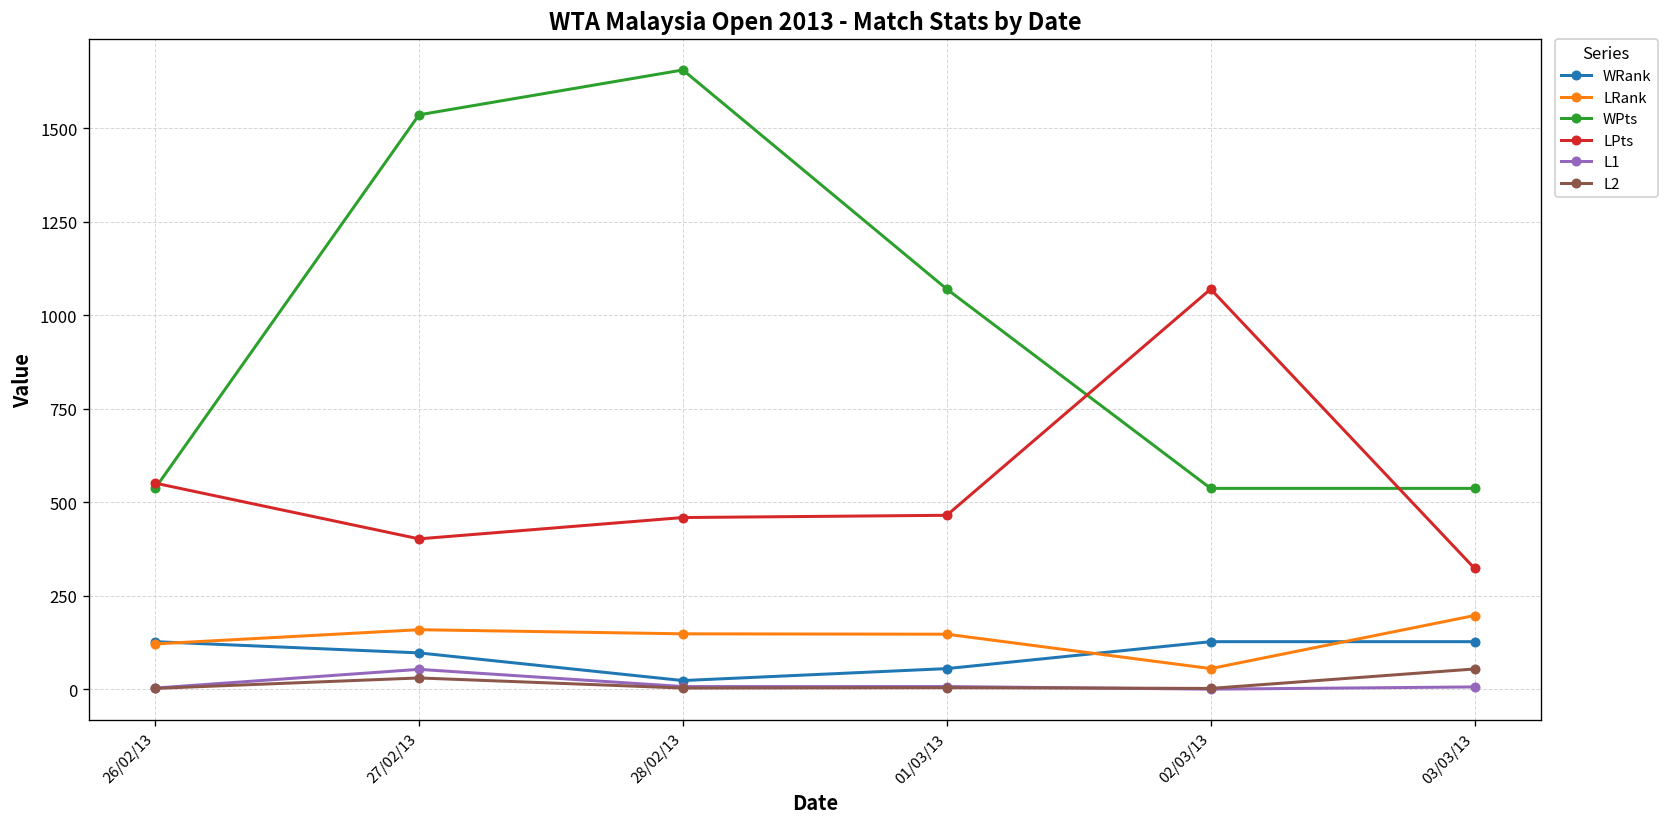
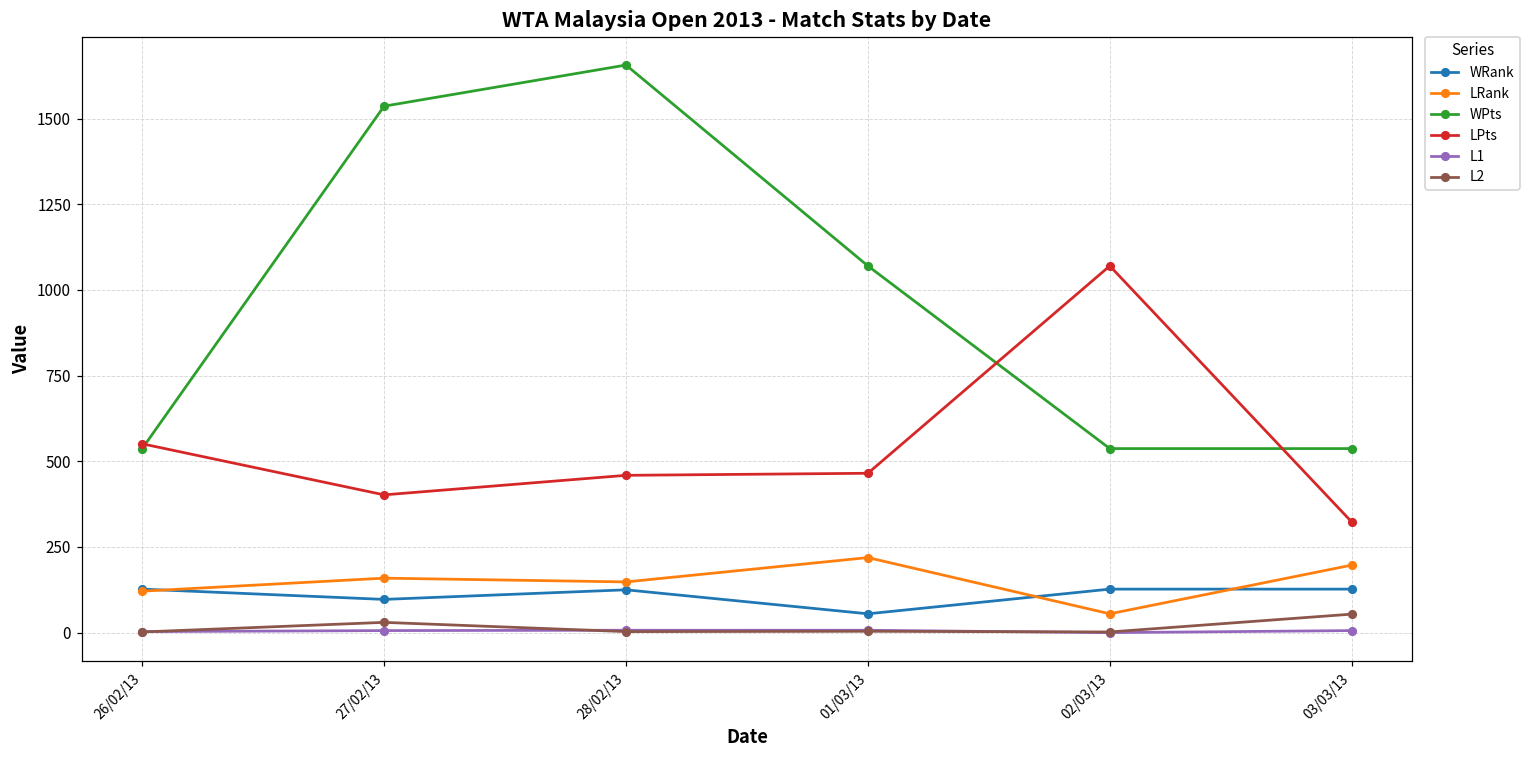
  {
    "WRank": {
      "27/02/13": 100,
-     "28/02/13": 20,
+     "28/02/13": 130,
      "01/03/13": 60,
      "02/03/13": 130,
      "03/03/13": 130
    },
    "LRank": {
      "27/02/13": 160,
      "28/02/13": 150,
-     "01/03/13": 150,
+     "01/03/13": 220,
      "02/03/13": 60,
      "03/03/13": 200
    },
    "WPts": {
      "26/02/13": 540,
      "27/02/13": 1540,
      "28/02/13": 1660,
      "01/03/13": 1070,
      "02/03/13": 540,
      "03/03/13": 540
    },
    "LPts": {
      "26/02/13": 550,
      "27/02/13": 400,
      "28/02/13": 460,
      "01/03/13": 470,
      "02/03/13": 1070,
      "03/03/13": 320
    },
    "L1": {
-     "27/02/13": 50,
+     "27/02/13": 10,
      "03/03/13": 10
    },
    "L2": {
      "27/02/13": 30,
      "03/03/13": 50
    }
  }
